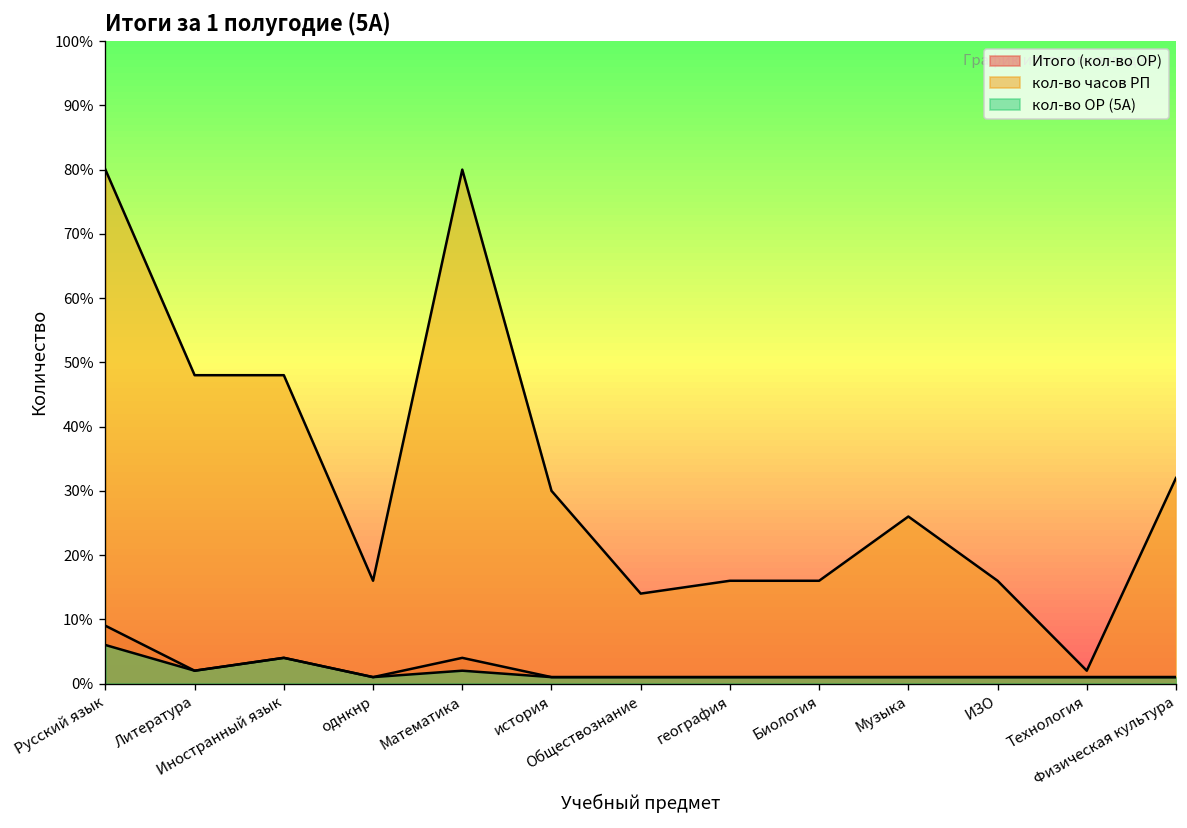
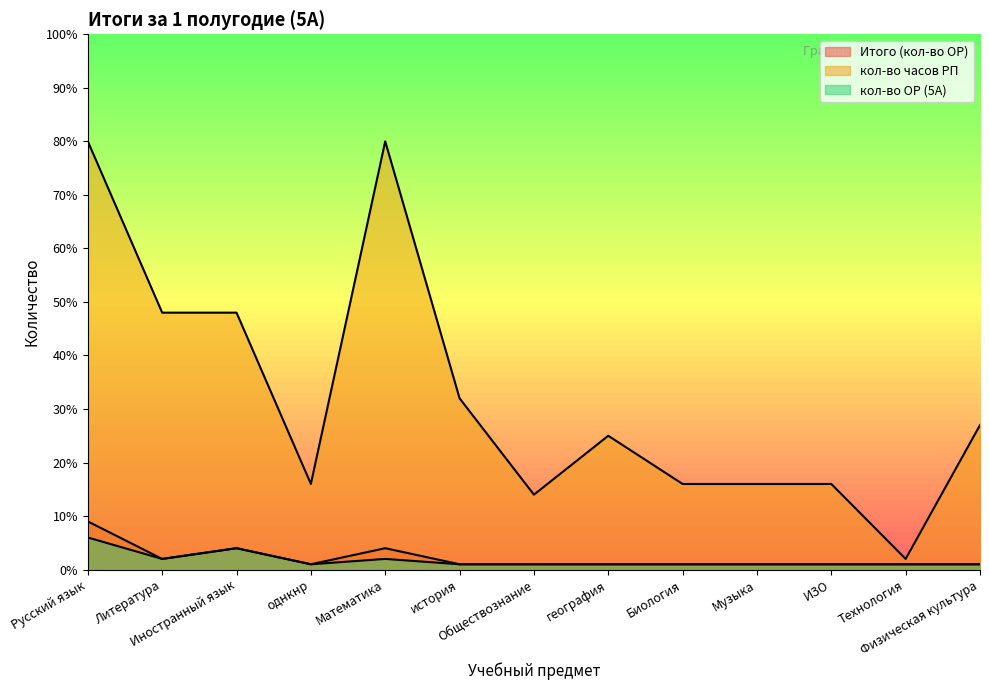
  {
    "Итого (кол-во ОР)": {
      "Русский язык": "9%",
      "Математика": "4%"
    },
    "кол-во часов РП": {
      "Русский язык": "80%",
      "Литература": "48%",
      "Иностранный язык": "48%",
      "однкнр": "16%",
      "Математика": "80%",
-     "история": "30%",
+     "история": "32%",
      "Обществознание": "14%",
-     "география": "16%",
+     "география": "25%",
      "Биология": "16%",
-     "Музыка": "26%",
+     "Музыка": "16%",
      "ИЗО": "16%",
      "Технология": "2%",
-     "Физическая культура": "32%"
+     "Физическая культура": "27%"
    },
    "кол-во ОР (5А)": {
      "Русский язык": "6%",
      "Математика": "2%"
    }
  }
